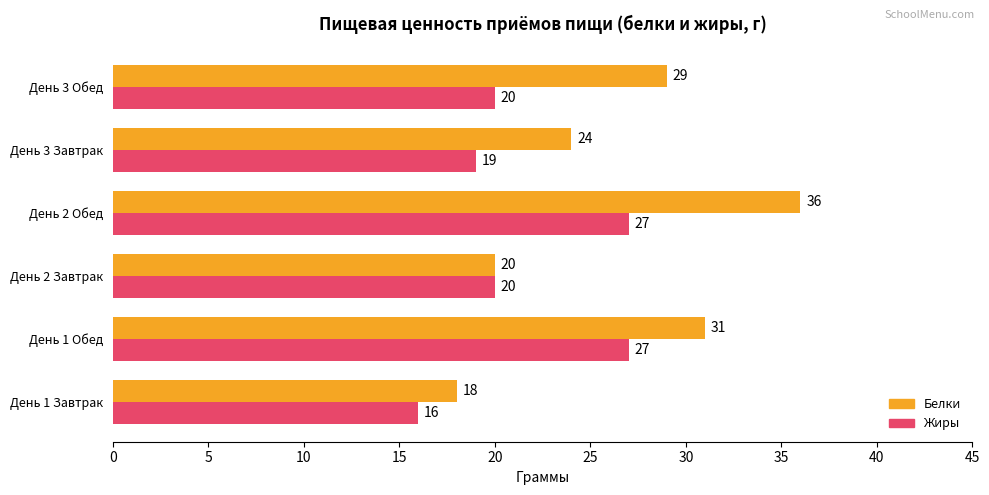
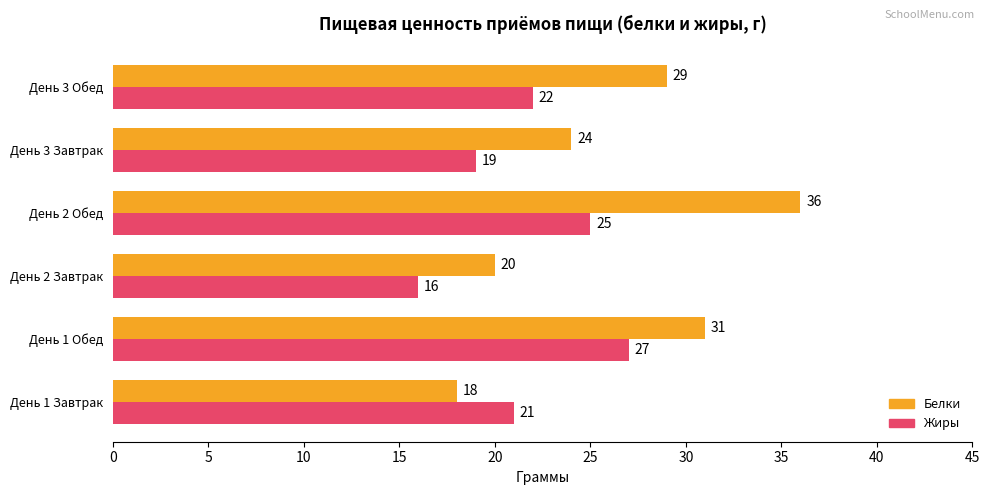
  {
    "Белки": {
      "День 3 Обед": 29,
      "День 3 Завтрак": 24,
      "День 2 Обед": 36,
      "День 2 Завтрак": 20,
      "День 1 Обед": 31,
      "День 1 Завтрак": 18
    },
    "Жиры": {
-     "День 3 Обед": 20,
+     "День 3 Обед": 22,
      "День 3 Завтрак": 19,
-     "День 2 Обед": 27,
-     "День 2 Завтрак": 20,
+     "День 2 Обед": 25,
+     "День 2 Завтрак": 16,
      "День 1 Обед": 27,
-     "День 1 Завтрак": 16
+     "День 1 Завтрак": 21
    }
  }
